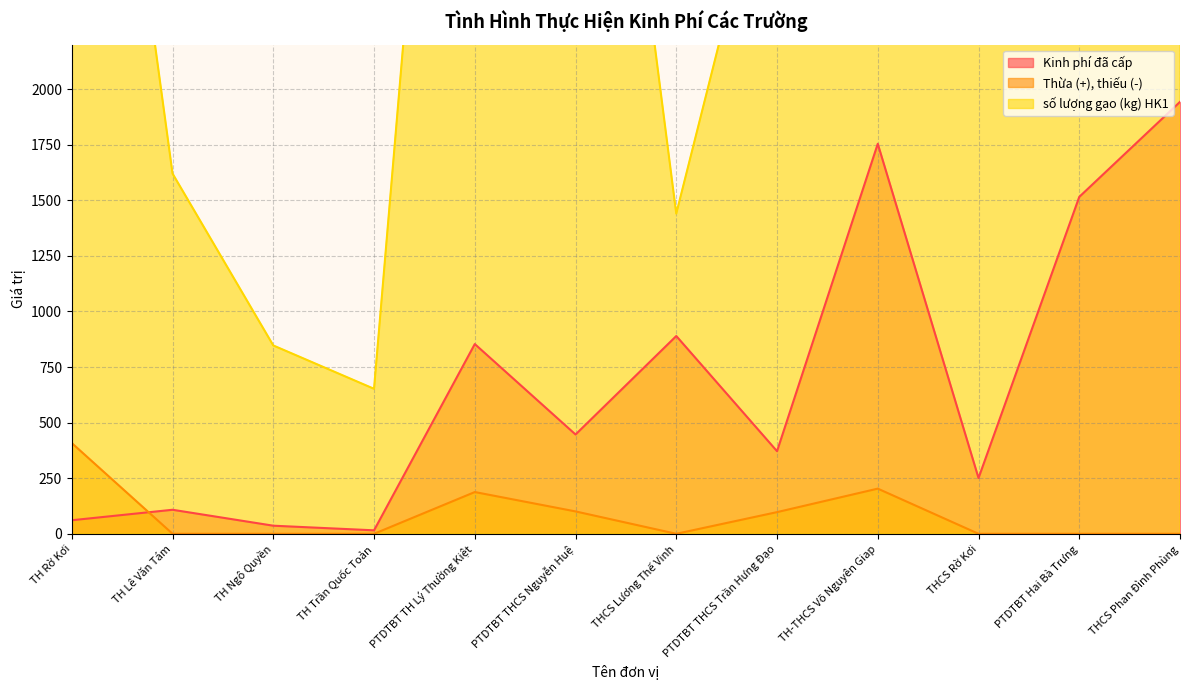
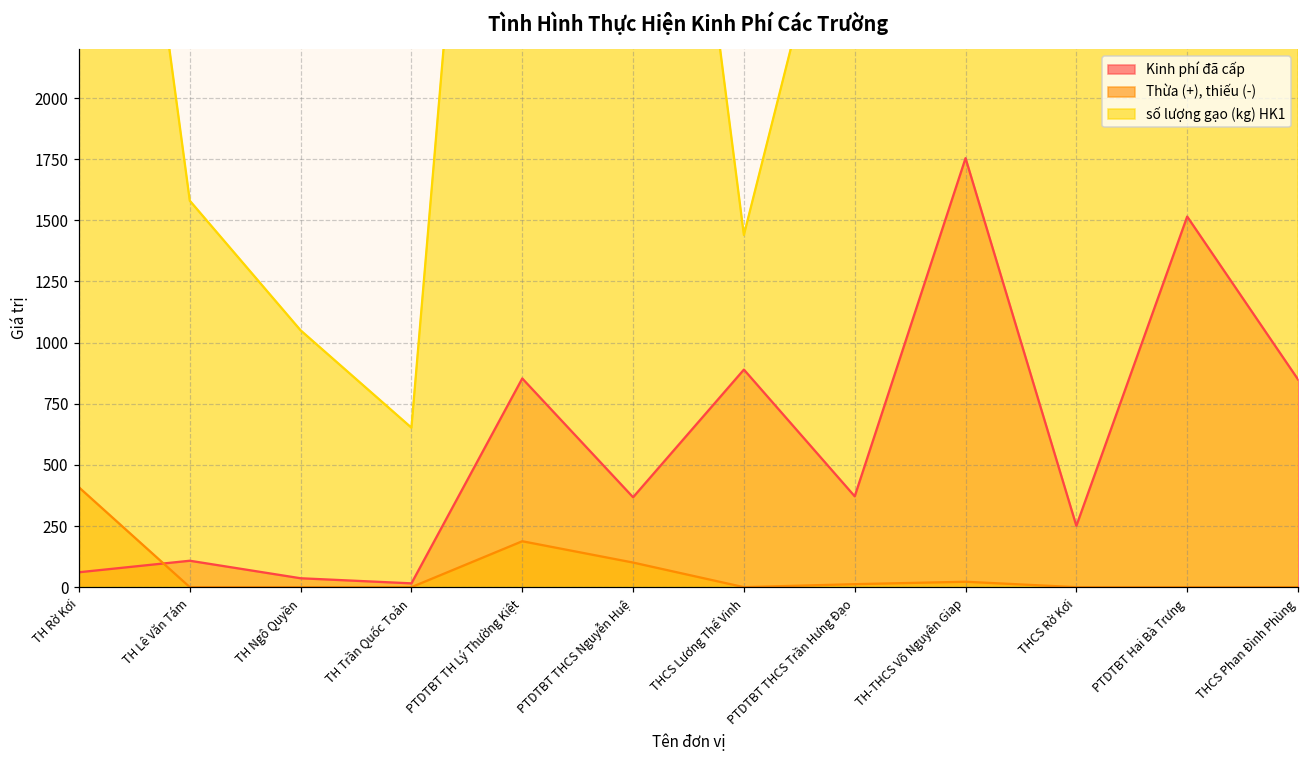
  {
    "Kinh phí đã cấp": {
      "TH Rờ Kơi": 60,
      "TH Lê Văn Tám": 110,
      "TH Ngô Quyền": 40,
      "TH Trần Quốc Toản": 20,
      "PTDTBT TH Lý Thường Kiệt": 850,
-     "PTDTBT THCS Nguyễn Huệ": 450,
+     "PTDTBT THCS Nguyễn Huệ": 370,
      "THCS Lương Thế Vinh": 890,
      "PTDTBT THCS Trần Hưng Đạo": 370,
      "TH-THCS Võ Nguyên Giap": 1750,
      "THCS Rờ Kơi": 250,
      "PTDTBT Hai Bà Trưng": 1520,
-     "THCS Phan Đình Phùng": 1940
+     "THCS Phan Đình Phùng": 850
    },
    "Thừa (+), thiếu (-)": {
      "TH Rờ Kơi": 410,
      "TH Lê Văn Tám": 0,
      "TH Ngô Quyền": 0,
      "TH Trần Quốc Toản": 0,
      "PTDTBT TH Lý Thường Kiệt": 190,
      "PTDTBT THCS Nguyễn Huệ": 100,
      "THCS Lương Thế Vinh": 0,
-     "PTDTBT THCS Trần Hưng Đạo": 100,
-     "TH-THCS Võ Nguyên Giap": 200,
+     "PTDTBT THCS Trần Hưng Đạo": 10,
+     "TH-THCS Võ Nguyên Giap": 20,
      "THCS Rờ Kơi": 0,
      "PTDTBT Hai Bà Trưng": 0,
      "THCS Phan Đình Phùng": 0
    },
    "số lượng gạo (kg) HK1": {
-     "TH Lê Văn Tám": 1620,
-     "TH Ngô Quyền": 850,
+     "TH Lê Văn Tám": 1580,
+     "TH Ngô Quyền": 1050,
      "TH Trần Quốc Toản": 650,
      "THCS Lương Thế Vinh": 1440
    }
  }
